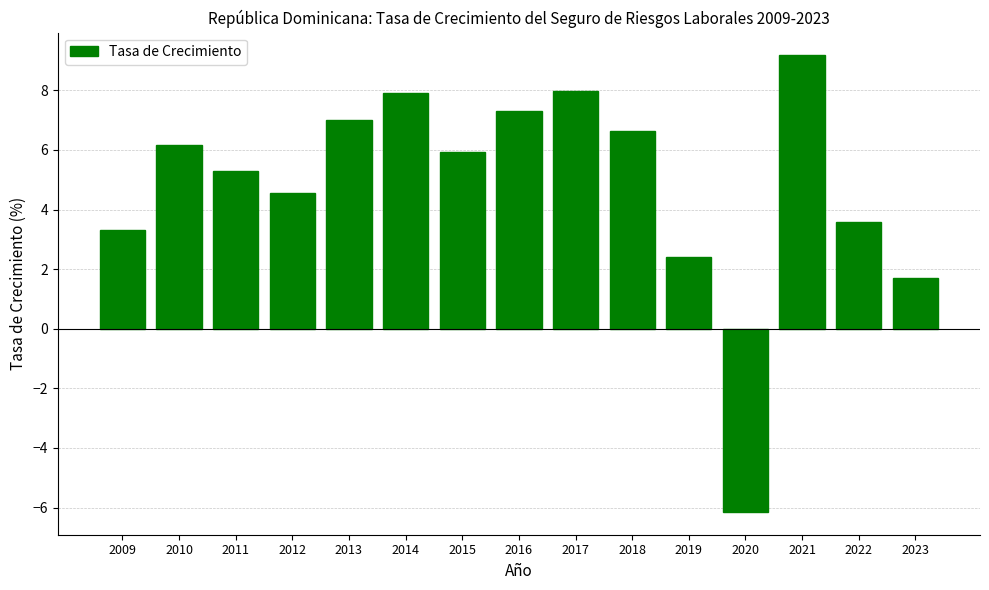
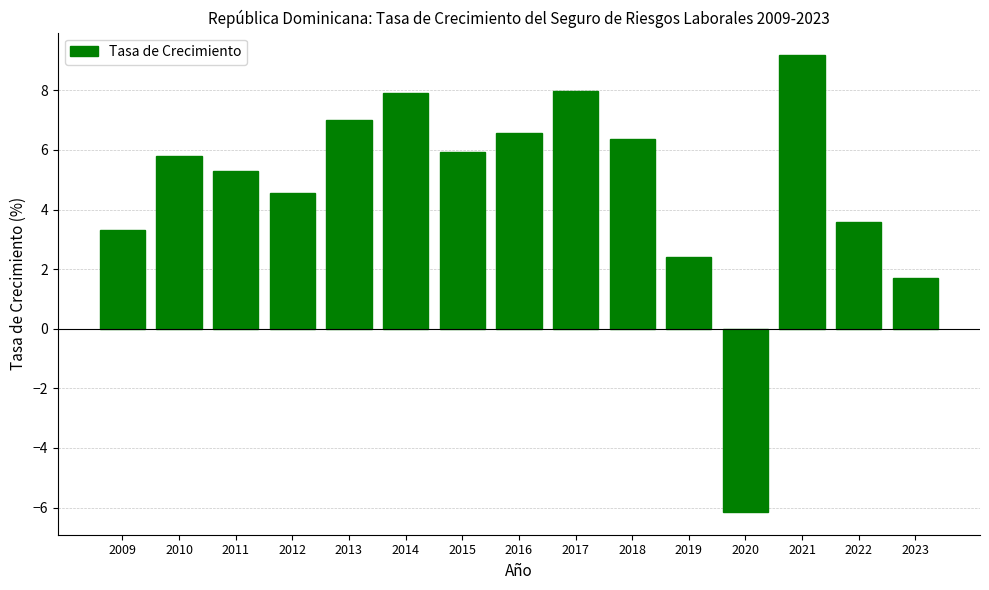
  {
    "2009": 3.3,
-   "2010": 6.2,
+   "2010": 5.8,
    "2011": 5.3,
    "2012": 4.6,
    "2013": 7.0,
    "2014": 7.9,
    "2015": 5.9,
-   "2016": 7.3,
+   "2016": 6.6,
    "2017": 8.0,
-   "2018": 6.6,
+   "2018": 6.4,
    "2019": 2.4,
    "2020": -6.1,
    "2021": 9.2,
    "2022": 3.6,
    "2023": 1.7
  }
